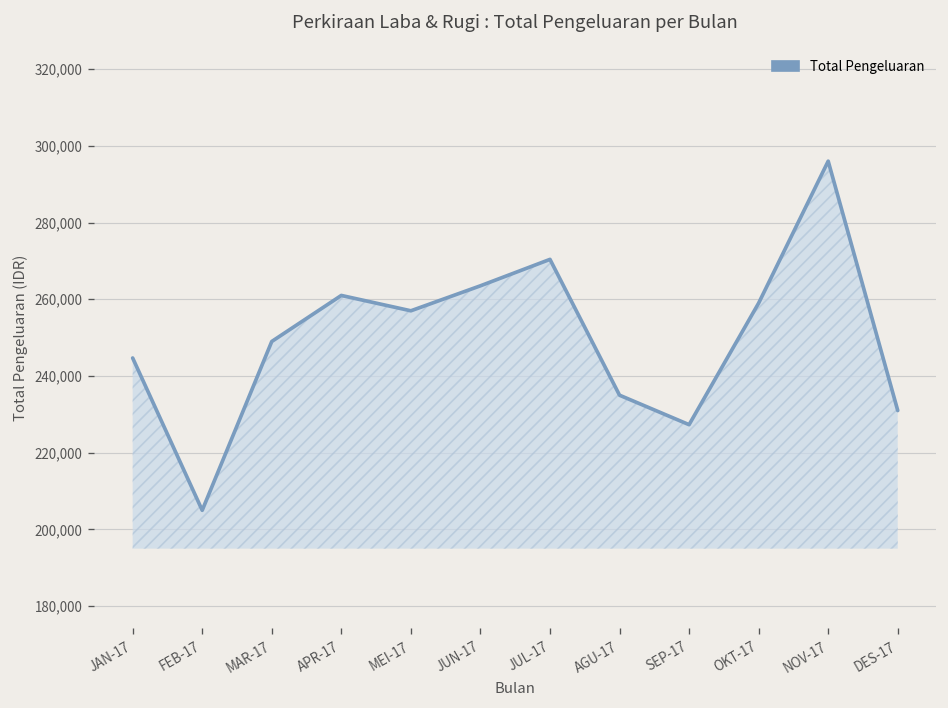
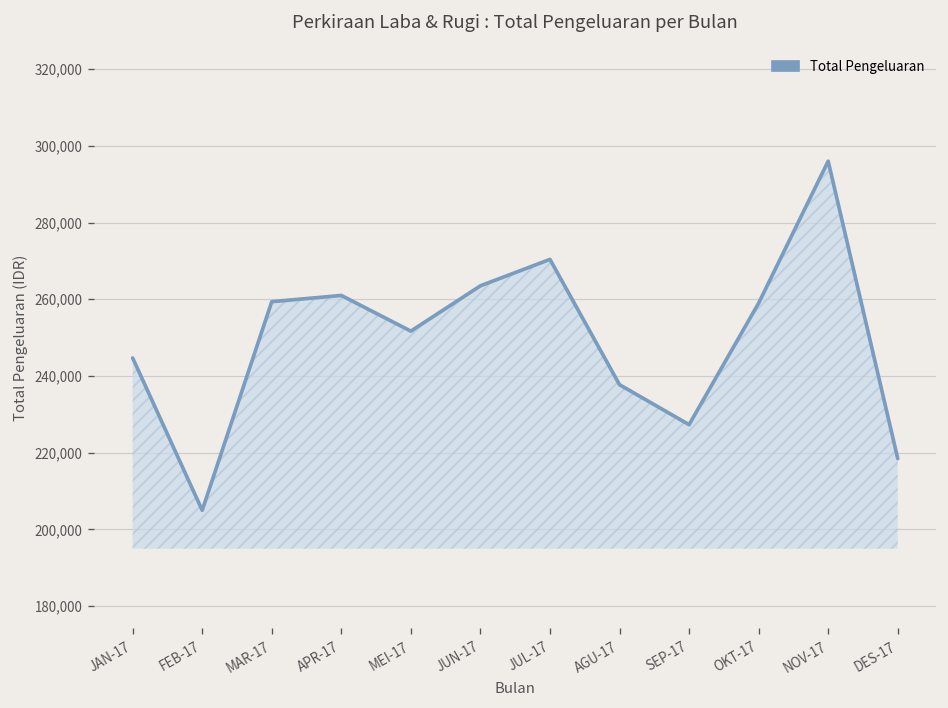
  {
    "JAN-17": "245,000",
    "FEB-17": "205,000",
-   "MAR-17": "249,000",
+   "MAR-17": "259,000",
    "APR-17": "261,000",
-   "MEI-17": "257,000",
+   "MEI-17": "252,000",
    "JUN-17": "264,000",
    "JUL-17": "270,000",
-   "AGU-17": "235,000",
+   "AGU-17": "238,000",
    "SEP-17": "227,000",
    "OKT-17": "259,000",
    "NOV-17": "296,000",
-   "DES-17": "231,000"
+   "DES-17": "218,000"
  }
